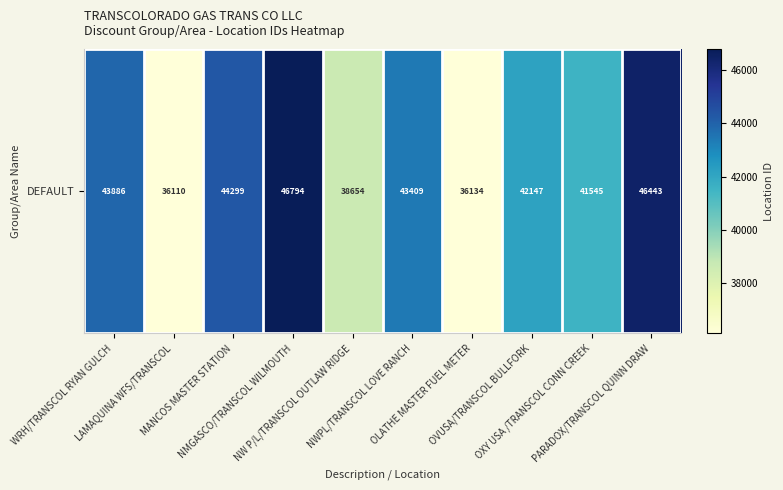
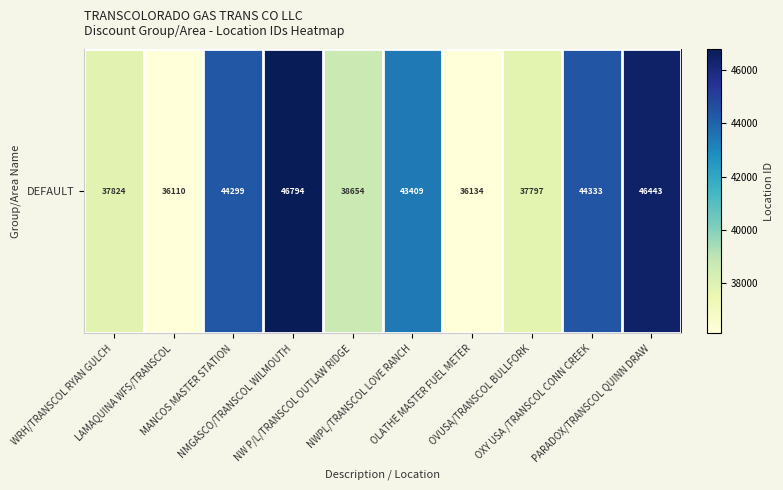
  {
    "DEFAULT": {
-     "WRH/TRANSCOL RYAN GULCH": 43886,
+     "WRH/TRANSCOL RYAN GULCH": 37824,
      "LAMAQUINA WFS/TRANSCOL": 36110,
      "MANCOS MASTER STATION": 44299,
      "NMGASCO/TRANSCOL WILMOUTH": 46794,
      "NW P/L/TRANSCOL OUTLAW RIDGE": 38654,
      "NWPL/TRANSCOL LOVE RANCH": 43409,
      "OLATHE MASTER FUEL METER": 36134,
-     "OVUSA/TRANSCOL BULLFORK": 42147,
-     "OXY USA /TRANSCOL CONN CREEK": 41545,
+     "OVUSA/TRANSCOL BULLFORK": 37797,
+     "OXY USA /TRANSCOL CONN CREEK": 44333,
      "PARADOX/TRANSCOL QUINN DRAW": 46443
    }
  }
